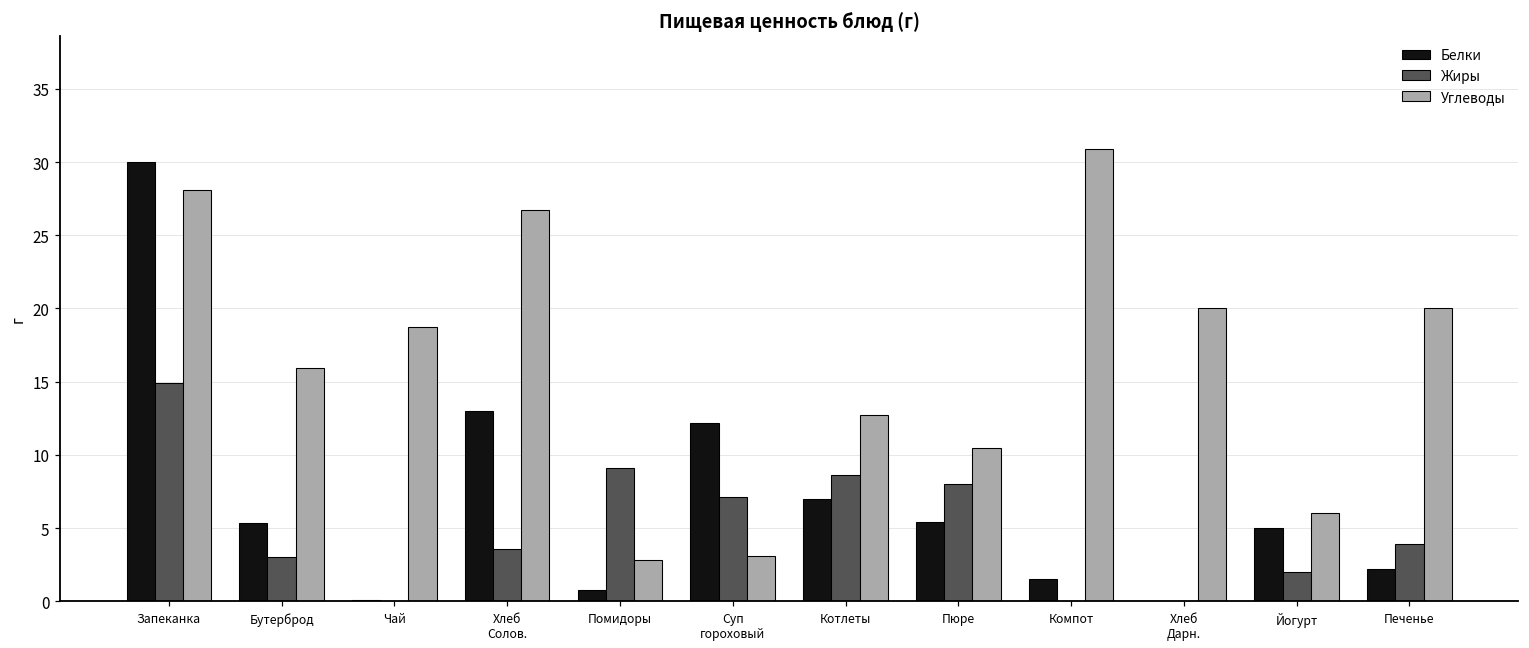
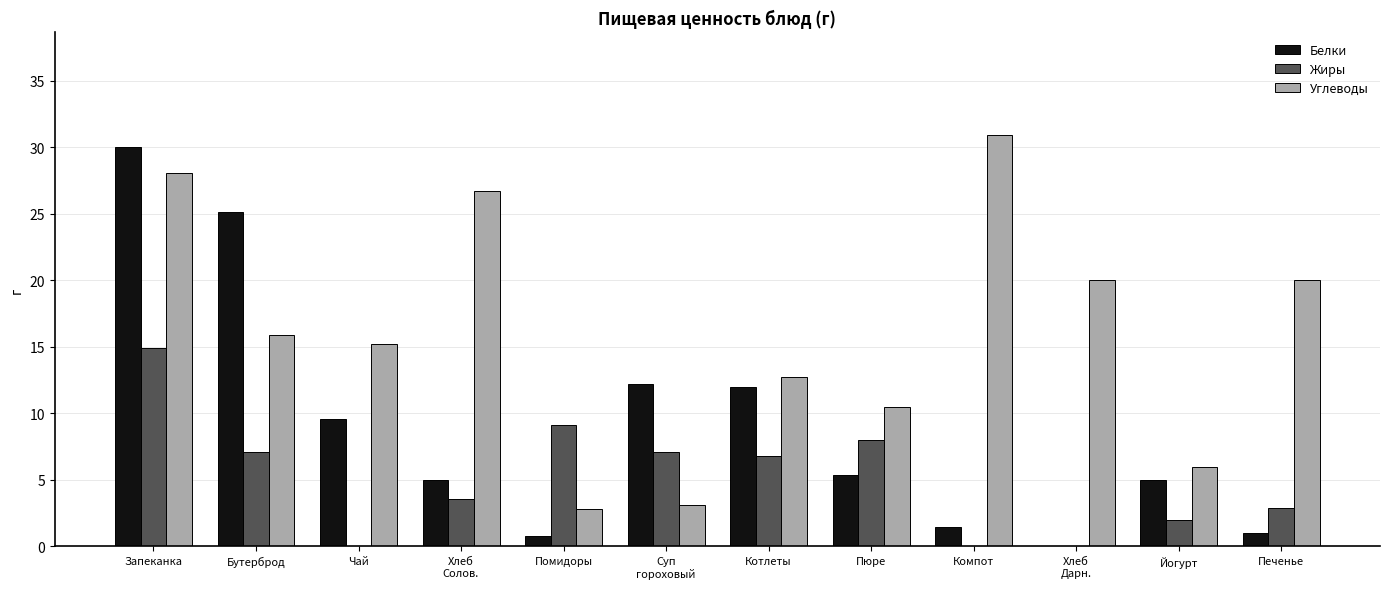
  {
    "Белки": {
      "Запеканка": 30.0,
-     "Бутерброд": 5.4,
-     "Чай": 0.1,
-     "Хлеб Солов.": 13,
+     "Бутерброд": 25.2,
+     "Чай": 9.6,
+     "Хлеб Солов.": 5,
      "Помидоры": 0.8,
      "Суп гороховый": 12.2,
-     "Котлеты": 7,
+     "Котлеты": 12,
      "Пюре": 5.4,
      "Компот": 1.5,
      "Хлеб Дарн.": 0.0,
      "Йогурт": 5.0,
-     "Печенье": 2.2
+     "Печенье": 1.0
    },
    "Жиры": {
      "Запеканка": 14.9,
-     "Бутерброд": 3.0,
+     "Бутерброд": 7.1,
      "Чай": 0.0,
      "Хлеб Солов.": 3.6,
      "Помидоры": 9.1,
      "Суп гороховый": 7.1,
-     "Котлеты": 8.6,
+     "Котлеты": 6.8,
      "Пюре": 8.0,
      "Компот": 0.0,
      "Хлеб Дарн.": 0.0,
      "Йогурт": 2.0,
-     "Печенье": 3.9
+     "Печенье": 2.9
    },
    "Углеводы": {
      "Запеканка": 28.1,
      "Бутерброд": 15.9,
-     "Чай": 18.7,
+     "Чай": 15.2,
      "Хлеб Солов.": 26.7,
      "Помидоры": 2.8,
      "Суп гороховый": 3.1,
      "Котлеты": 12.7,
      "Пюре": 10.5,
      "Компот": 30.9,
      "Хлеб Дарн.": 20.0,
      "Йогурт": 6.0,
      "Печенье": 20.0
    }
  }
